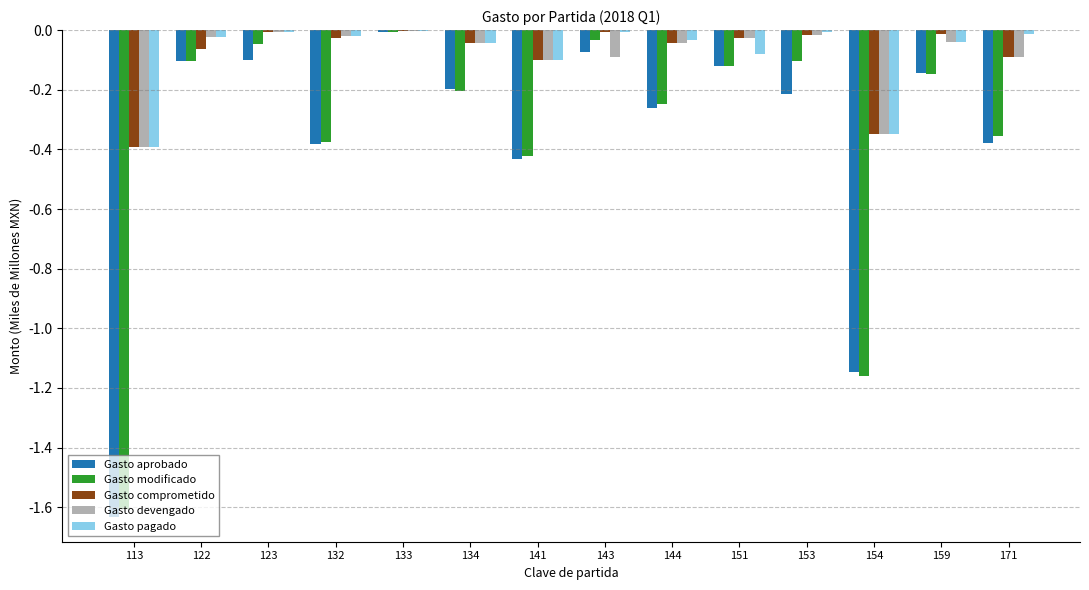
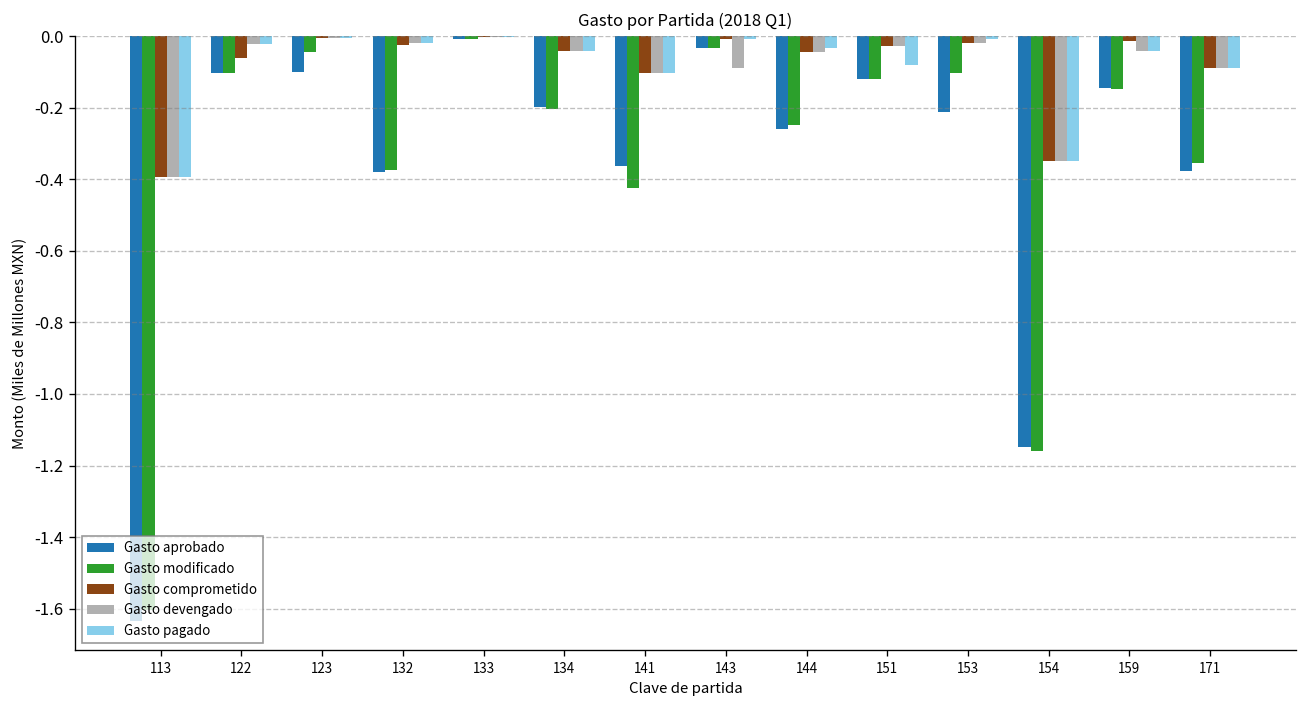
  {
    "Gasto aprobado": {
      "122": -0.10,
      "123": -0.10,
      "132": -0.38,
      "134": -0.20,
-     "141": -0.43,
-     "143": -0.07,
+     "141": -0.36,
+     "143": -0.03,
      "144": -0.26,
      "151": -0.12,
      "153": -0.21,
      "154": -1.15,
      "159": -0.14,
      "171": -0.38
    },
    "Gasto modificado": {
      "122": -0.10,
      "123": -0.05,
      "132": -0.38,
      "134": -0.20,
      "141": -0.42,
      "143": -0.03,
      "144": -0.25,
      "151": -0.12,
      "153": -0.10,
      "154": -1.16,
      "159": -0.15,
      "171": -0.35
    },
    "Gasto comprometido": {
      "113": -0.39,
      "122": -0.06,
      "132": -0.03,
      "134": -0.04,
      "141": -0.10,
      "144": -0.04,
      "151": -0.03,
      "153": -0.02,
      "154": -0.35,
      "159": -0.01,
      "171": -0.09
    },
    "Gasto devengado": {
      "113": -0.39,
      "122": -0.02,
      "132": -0.02,
      "134": -0.04,
      "141": -0.10,
      "143": -0.09,
      "144": -0.04,
      "151": -0.03,
      "153": -0.02,
      "154": -0.35,
      "159": -0.04,
      "171": -0.09
    },
    "Gasto pagado": {
      "113": -0.39,
      "122": -0.02,
      "132": -0.02,
      "134": -0.04,
      "141": -0.10,
      "144": -0.03,
      "151": -0.08,
      "154": -0.35,
      "159": -0.04,
-     "171": -0.01
+     "171": -0.09
    }
  }
